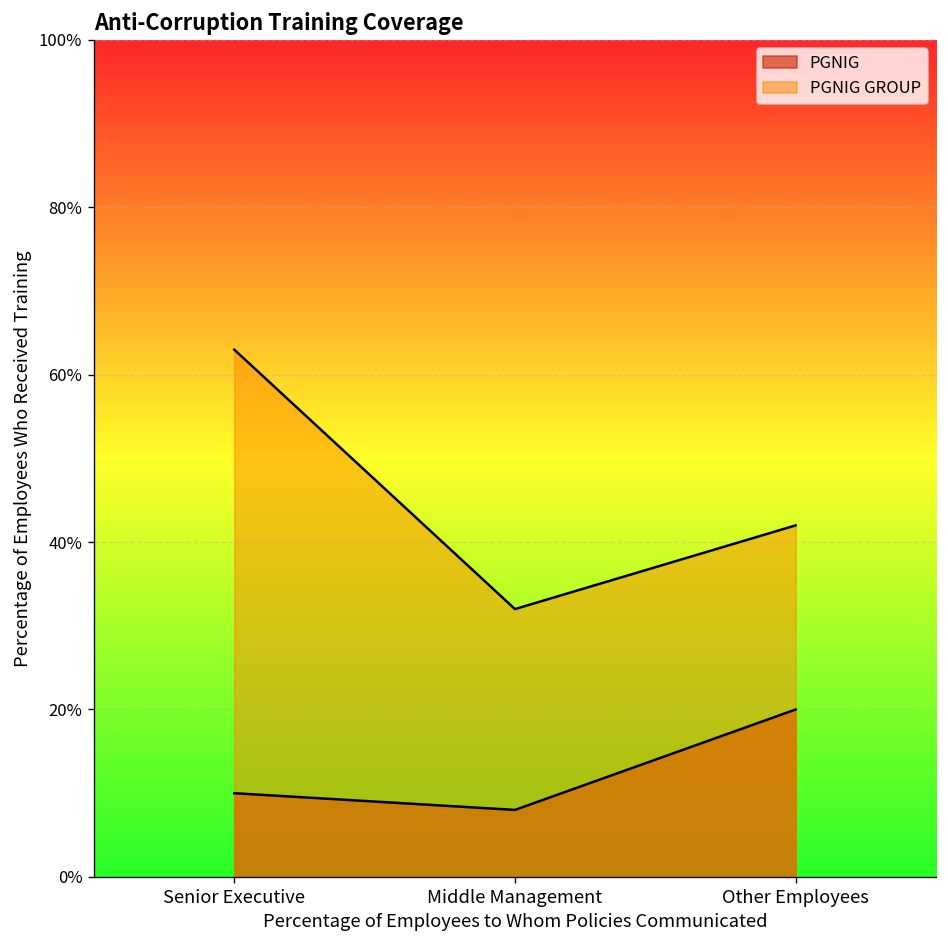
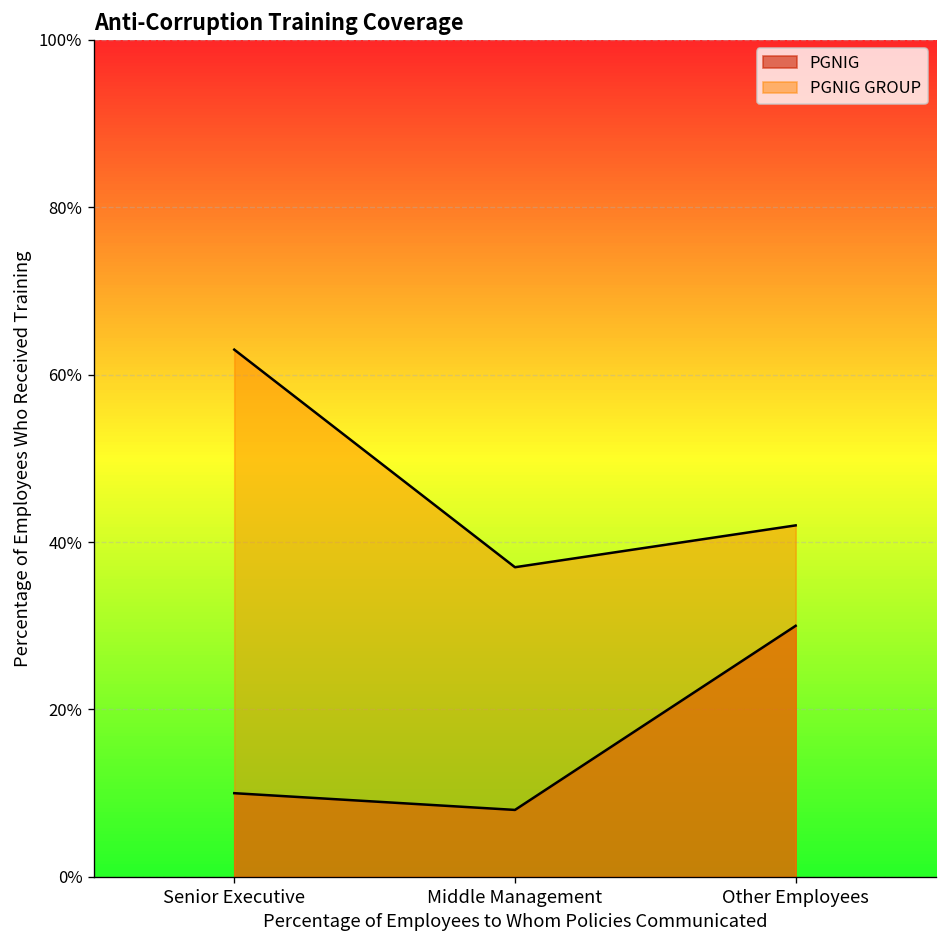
  {
    "PGNIG": {
      "Senior Executive": "10%",
      "Middle Management": "8%",
-     "Other Employees": "20%"
+     "Other Employees": "30%"
    },
    "PGNIG GROUP": {
      "Senior Executive": "63%",
-     "Middle Management": "32%",
+     "Middle Management": "37%",
      "Other Employees": "42%"
    }
  }
